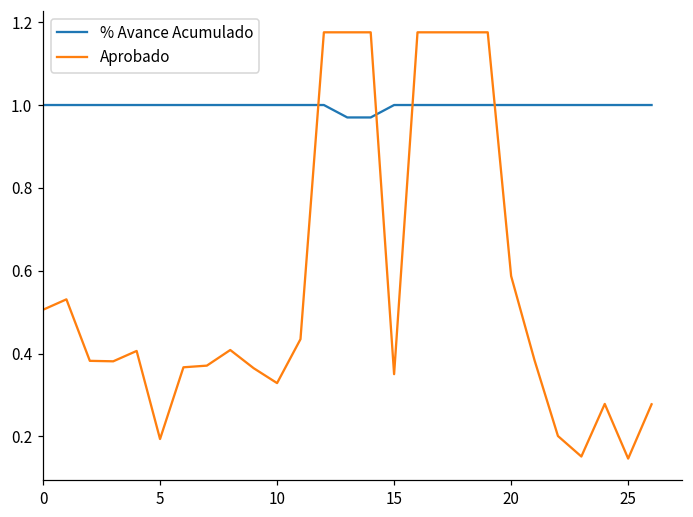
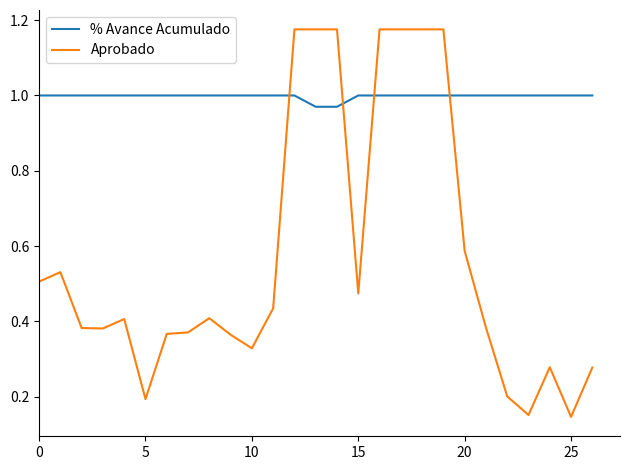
  {
    "% Avance Acumulado": {
      "0": 1.00,
      "5": 1.00,
      "10": 1.00,
      "15": 1.00,
      "20": 1.00,
      "25": 1.00
    },
    "Aprobado": {
      "0": 0.51,
      "5": 0.19,
      "10": 0.33,
-     "15": 0.35,
+     "15": 0.47,
      "20": 0.59,
      "25": 0.15
    }
  }
